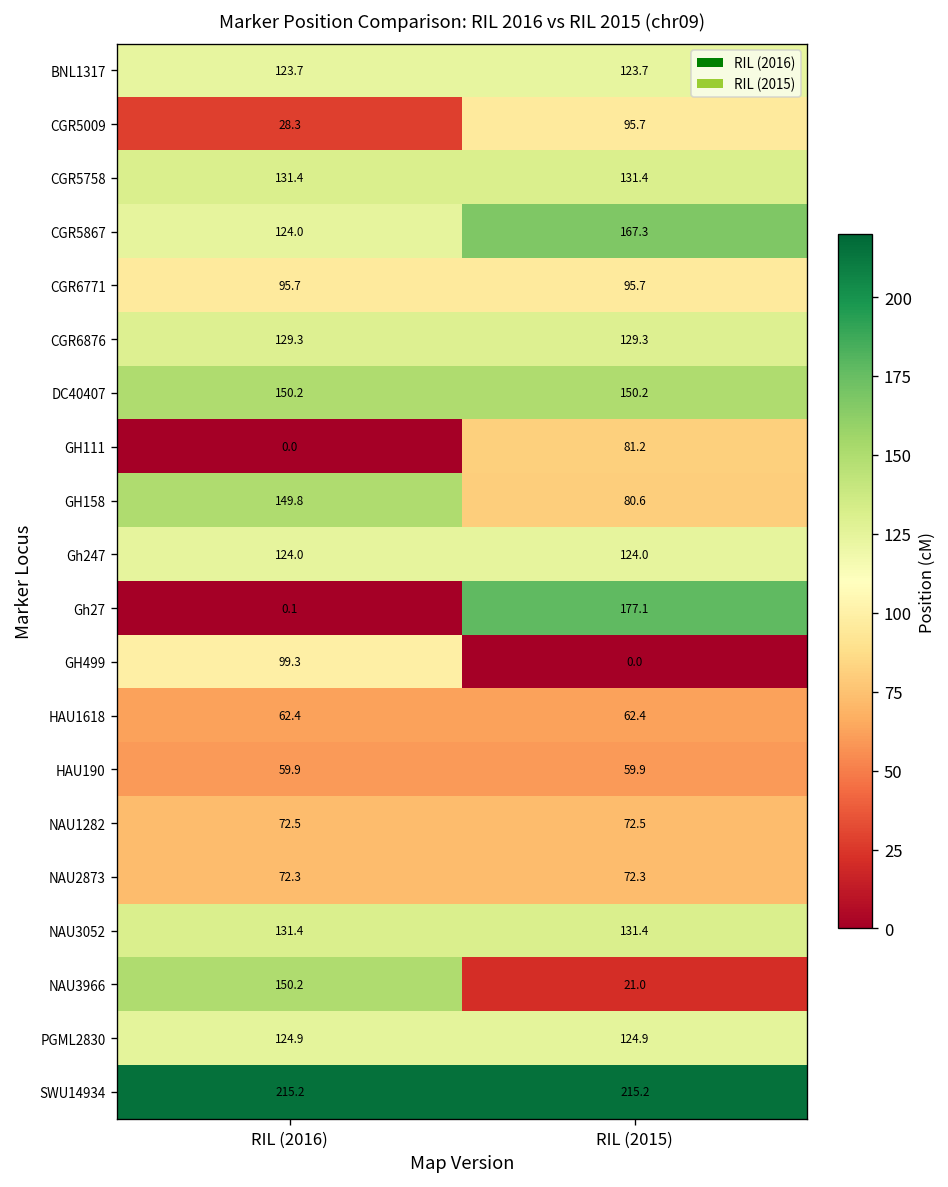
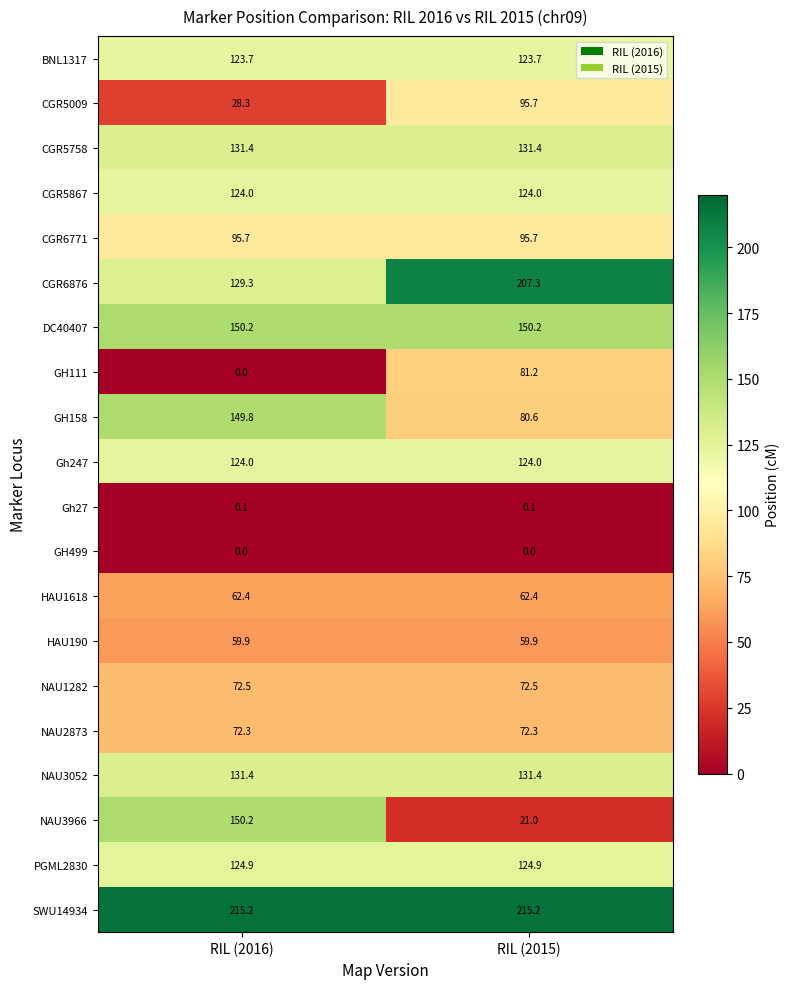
  {
    "BNL1317": {
      "RIL (2016)": 123.7,
      "RIL (2015)": 123.7
    },
    "CGR5009": {
      "RIL (2016)": 28.3,
      "RIL (2015)": 95.7
    },
    "CGR5758": {
      "RIL (2016)": 131.4,
      "RIL (2015)": 131.4
    },
    "CGR5867": {
      "RIL (2016)": 124.0,
-     "RIL (2015)": 167.3
+     "RIL (2015)": 124.0
    },
    "CGR6771": {
      "RIL (2016)": 95.7,
      "RIL (2015)": 95.7
    },
    "CGR6876": {
      "RIL (2016)": 129.3,
-     "RIL (2015)": 129.3
+     "RIL (2015)": 207.3
    },
    "DC40407": {
      "RIL (2016)": 150.2,
      "RIL (2015)": 150.2
    },
    "GH111": {
      "RIL (2016)": 0.0,
      "RIL (2015)": 81.2
    },
    "GH158": {
      "RIL (2016)": 149.8,
      "RIL (2015)": 80.6
    },
    "Gh247": {
      "RIL (2016)": 124.0,
      "RIL (2015)": 124.0
    },
    "Gh27": {
      "RIL (2016)": 0.1,
-     "RIL (2015)": 177.1
+     "RIL (2015)": 0.1
    },
    "GH499": {
-     "RIL (2016)": 99.3,
+     "RIL (2016)": 0.0,
      "RIL (2015)": 0.0
    },
    "HAU1618": {
      "RIL (2016)": 62.4,
      "RIL (2015)": 62.4
    },
    "HAU190": {
      "RIL (2016)": 59.9,
      "RIL (2015)": 59.9
    },
    "NAU1282": {
      "RIL (2016)": 72.5,
      "RIL (2015)": 72.5
    },
    "NAU2873": {
      "RIL (2016)": 72.3,
      "RIL (2015)": 72.3
    },
    "NAU3052": {
      "RIL (2016)": 131.4,
      "RIL (2015)": 131.4
    },
    "NAU3966": {
      "RIL (2016)": 150.2,
      "RIL (2015)": 21.0
    },
    "PGML2830": {
      "RIL (2016)": 124.9,
      "RIL (2015)": 124.9
    },
    "SWU14934": {
      "RIL (2016)": 215.2,
      "RIL (2015)": 215.2
    }
  }
